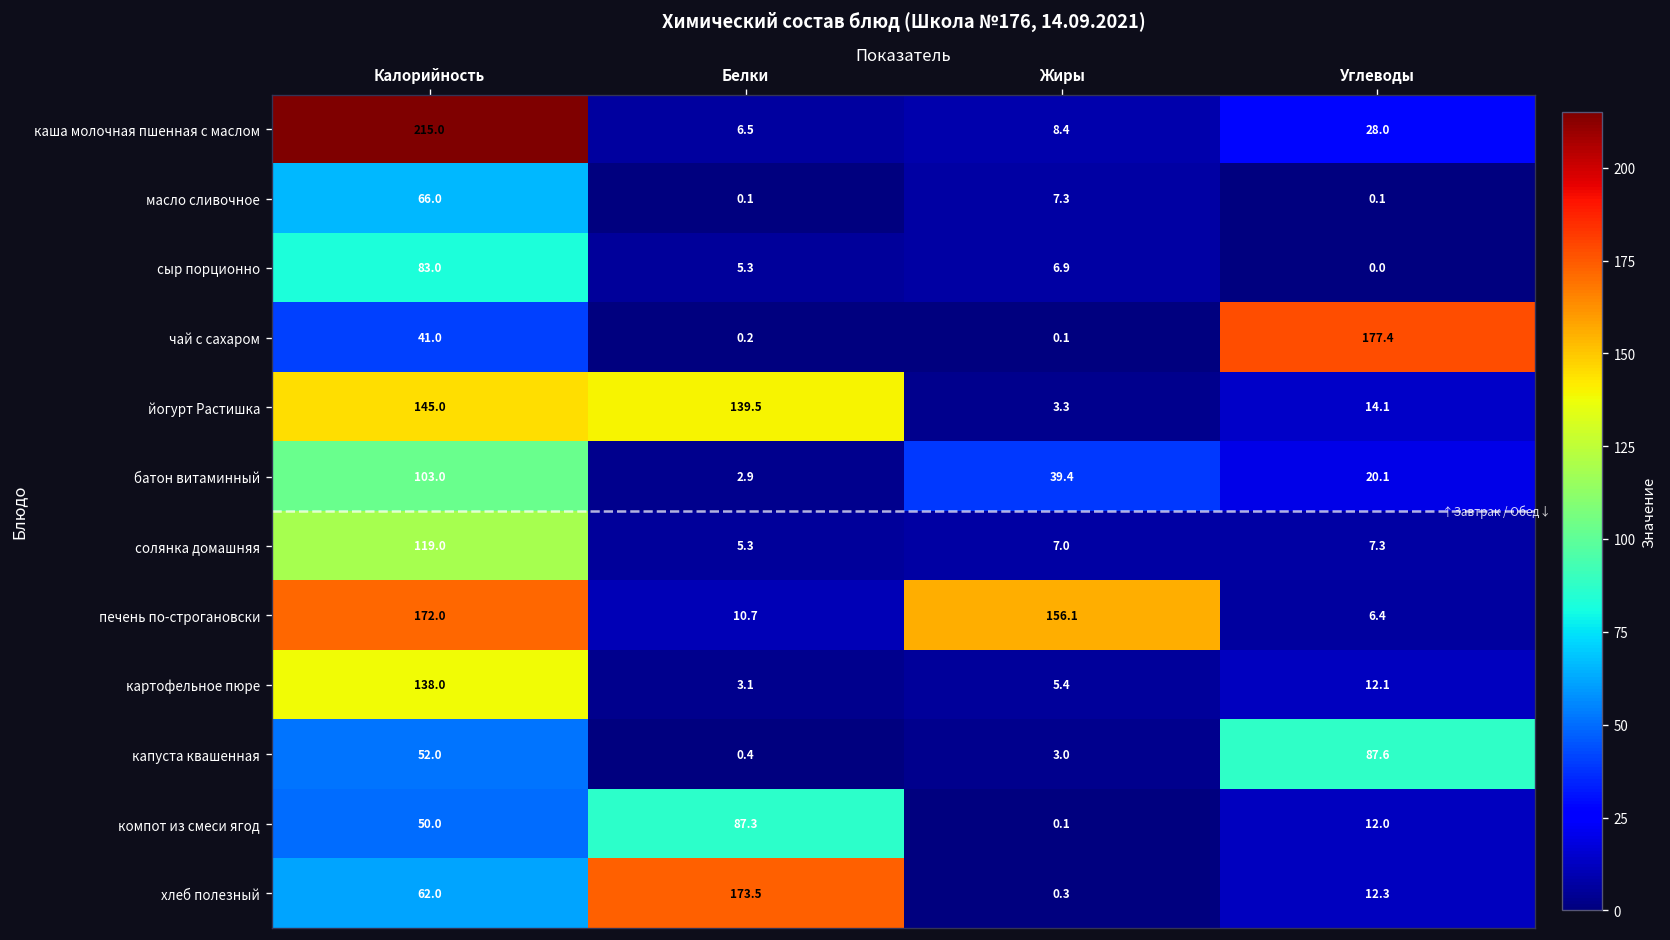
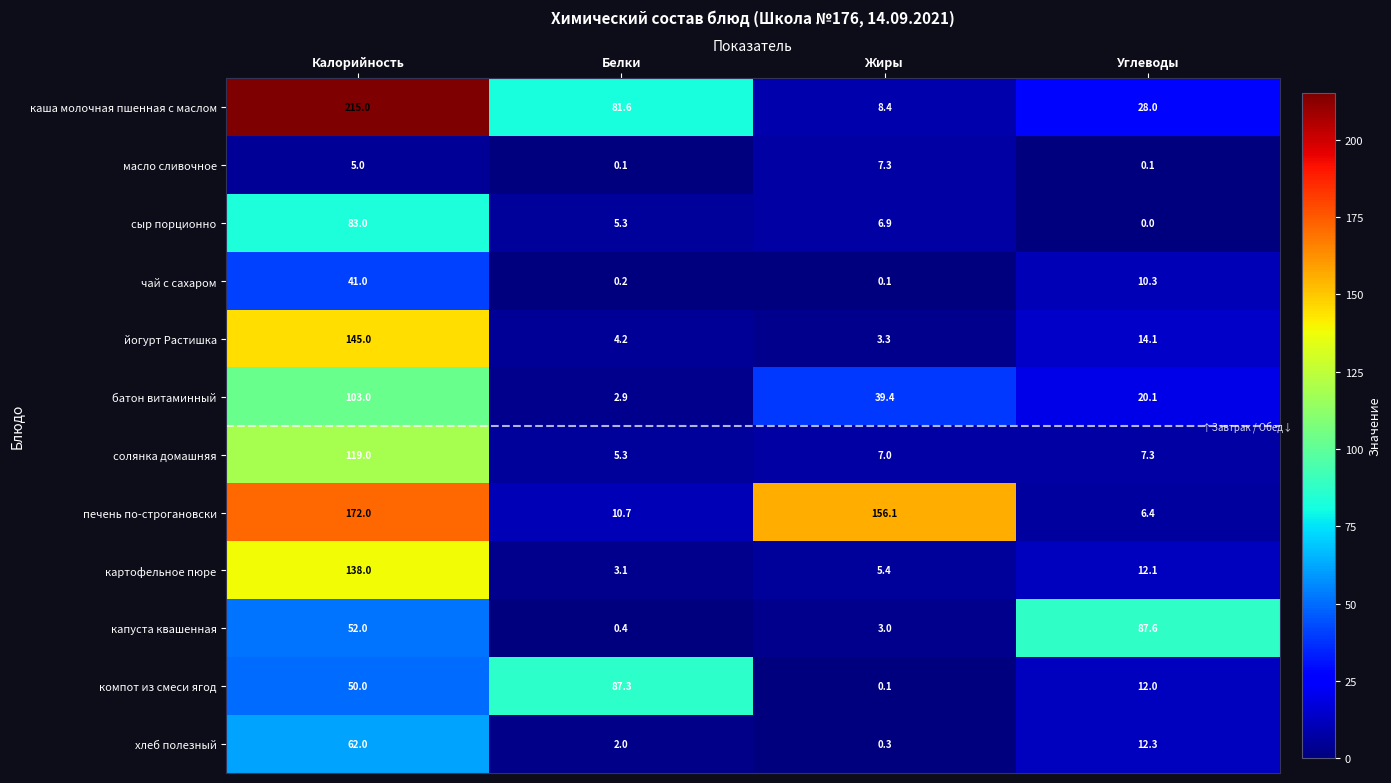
  {
    "каша молочная пшенная с маслом": {
      "Калорийность": 215.0,
-     "Белки": 6.5,
+     "Белки": 81.6,
      "Жиры": 8.4,
      "Углеводы": 28.0
    },
    "масло сливочное": {
-     "Калорийность": 66.0,
+     "Калорийность": 5.0,
      "Белки": 0.1,
      "Жиры": 7.3,
      "Углеводы": 0.1
    },
    "сыр порционно": {
      "Калорийность": 83.0,
      "Белки": 5.3,
      "Жиры": 6.9,
      "Углеводы": 0.0
    },
    "чай с сахаром": {
      "Калорийность": 41.0,
      "Белки": 0.2,
      "Жиры": 0.1,
-     "Углеводы": 177.4
+     "Углеводы": 10.3
    },
    "йогурт Растишка": {
      "Калорийность": 145.0,
-     "Белки": 139.5,
+     "Белки": 4.2,
      "Жиры": 3.3,
      "Углеводы": 14.1
    },
    "батон витаминный": {
      "Калорийность": 103.0,
      "Белки": 2.9,
      "Жиры": 39.4,
      "Углеводы": 20.1
    },
    "солянка домашняя": {
      "Калорийность": 119.0,
      "Белки": 5.3,
      "Жиры": 7.0
    },
    "печень по-строгановски": {
      "Калорийность": 172.0,
      "Белки": 10.7,
      "Жиры": 156.1,
      "Углеводы": 6.4
    },
    "картофельное пюре": {
      "Калорийность": 138.0,
      "Белки": 3.1,
      "Жиры": 5.4,
      "Углеводы": 12.1
    },
    "капуста квашенная": {
      "Калорийность": 52.0,
      "Белки": 0.4,
      "Жиры": 3.0,
      "Углеводы": 87.6
    },
    "компот из смеси ягод": {
      "Калорийность": 50.0,
      "Белки": 87.3,
      "Жиры": 0.1,
      "Углеводы": 12.0
    },
    "хлеб полезный": {
      "Калорийность": 62.0,
-     "Белки": 173.5,
+     "Белки": 2.0,
      "Жиры": 0.3,
      "Углеводы": 12.3
    }
  }
